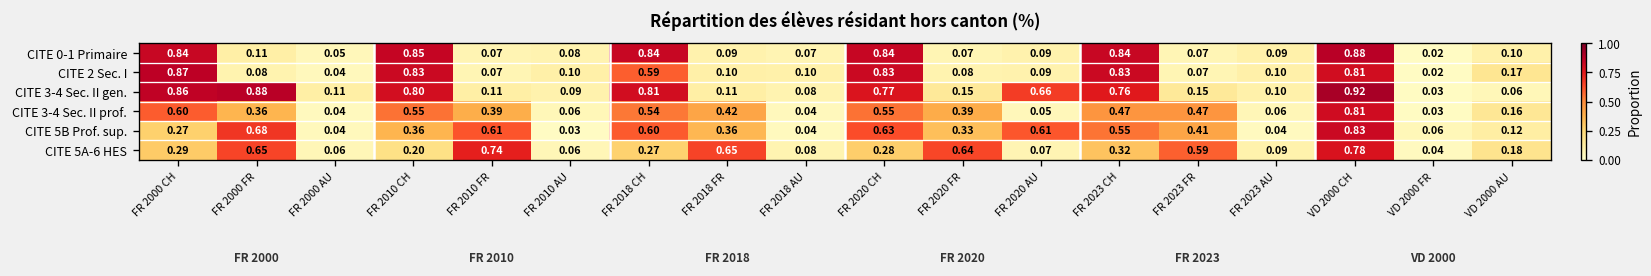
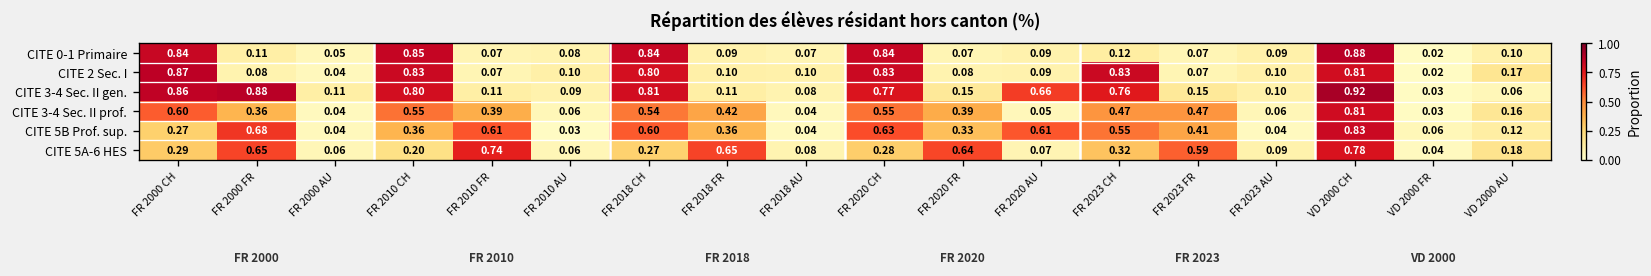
  {
    "CITE 0-1 Primaire": {
      "FR 2000 CH": 0.84,
      "FR 2000 FR": 0.11,
      "FR 2000 AU": 0.05,
      "FR 2010 CH": 0.85,
      "FR 2010 FR": 0.07,
      "FR 2010 AU": 0.08,
      "FR 2018 CH": 0.84,
      "FR 2018 FR": 0.09,
      "FR 2018 AU": 0.07,
      "FR 2020 CH": 0.84,
      "FR 2020 FR": 0.07,
      "FR 2020 AU": 0.09,
-     "FR 2023 CH": 0.84,
+     "FR 2023 CH": 0.12,
      "FR 2023 FR": 0.07,
      "FR 2023 AU": 0.09,
      "VD 2000 CH": 0.88,
      "VD 2000 FR": 0.02,
      "VD 2000 AU": 0.10
    },
    "CITE 2 Sec. I": {
      "FR 2000 CH": 0.87,
      "FR 2000 FR": 0.08,
      "FR 2000 AU": 0.04,
      "FR 2010 CH": 0.83,
      "FR 2010 FR": 0.07,
      "FR 2010 AU": 0.10,
-     "FR 2018 CH": 0.59,
+     "FR 2018 CH": 0.80,
      "FR 2018 FR": 0.10,
      "FR 2018 AU": 0.10,
      "FR 2020 CH": 0.83,
      "FR 2020 FR": 0.08,
      "FR 2020 AU": 0.09,
      "FR 2023 CH": 0.83,
      "FR 2023 FR": 0.07,
      "FR 2023 AU": 0.10,
      "VD 2000 CH": 0.81,
      "VD 2000 FR": 0.02,
      "VD 2000 AU": 0.17
    },
    "CITE 3-4 Sec. II gen.": {
      "FR 2000 CH": 0.86,
      "FR 2000 FR": 0.88,
      "FR 2000 AU": 0.11,
      "FR 2010 CH": 0.80,
      "FR 2010 FR": 0.11,
      "FR 2010 AU": 0.09,
      "FR 2018 CH": 0.81,
      "FR 2018 FR": 0.11,
      "FR 2018 AU": 0.08,
      "FR 2020 CH": 0.77,
      "FR 2020 FR": 0.15,
      "FR 2020 AU": 0.66,
      "FR 2023 CH": 0.76,
      "FR 2023 FR": 0.15,
      "FR 2023 AU": 0.10,
      "VD 2000 CH": 0.92,
      "VD 2000 FR": 0.03,
      "VD 2000 AU": 0.06
    },
    "CITE 3-4 Sec. II prof.": {
      "FR 2000 CH": 0.60,
      "FR 2000 FR": 0.36,
      "FR 2000 AU": 0.04,
      "FR 2010 CH": 0.55,
      "FR 2010 FR": 0.39,
      "FR 2010 AU": 0.06,
      "FR 2018 CH": 0.54,
      "FR 2018 FR": 0.42,
      "FR 2018 AU": 0.04,
      "FR 2020 CH": 0.55,
      "FR 2020 FR": 0.39,
      "FR 2020 AU": 0.05,
      "FR 2023 CH": 0.47,
      "FR 2023 FR": 0.47,
      "FR 2023 AU": 0.06,
      "VD 2000 CH": 0.81,
      "VD 2000 FR": 0.03,
      "VD 2000 AU": 0.16
    },
    "CITE 5B Prof. sup.": {
      "FR 2000 CH": 0.27,
      "FR 2000 FR": 0.68,
      "FR 2000 AU": 0.04,
      "FR 2010 CH": 0.36,
      "FR 2010 FR": 0.61,
      "FR 2010 AU": 0.03,
      "FR 2018 CH": 0.60,
      "FR 2018 FR": 0.36,
      "FR 2018 AU": 0.04,
      "FR 2020 CH": 0.63,
      "FR 2020 FR": 0.33,
      "FR 2020 AU": 0.61,
      "FR 2023 CH": 0.55,
      "FR 2023 FR": 0.41,
      "FR 2023 AU": 0.04,
      "VD 2000 CH": 0.83,
      "VD 2000 FR": 0.06,
      "VD 2000 AU": 0.12
    },
    "CITE 5A-6 HES": {
      "FR 2000 CH": 0.29,
      "FR 2000 FR": 0.65,
      "FR 2000 AU": 0.06,
      "FR 2010 CH": 0.20,
      "FR 2010 FR": 0.74,
      "FR 2010 AU": 0.06,
      "FR 2018 CH": 0.27,
      "FR 2018 FR": 0.65,
      "FR 2018 AU": 0.08,
      "FR 2020 CH": 0.28,
      "FR 2020 FR": 0.64,
      "FR 2020 AU": 0.07,
      "FR 2023 CH": 0.32,
      "FR 2023 FR": 0.59,
      "FR 2023 AU": 0.09,
      "VD 2000 CH": 0.78,
      "VD 2000 FR": 0.04,
      "VD 2000 AU": 0.18
    }
  }
